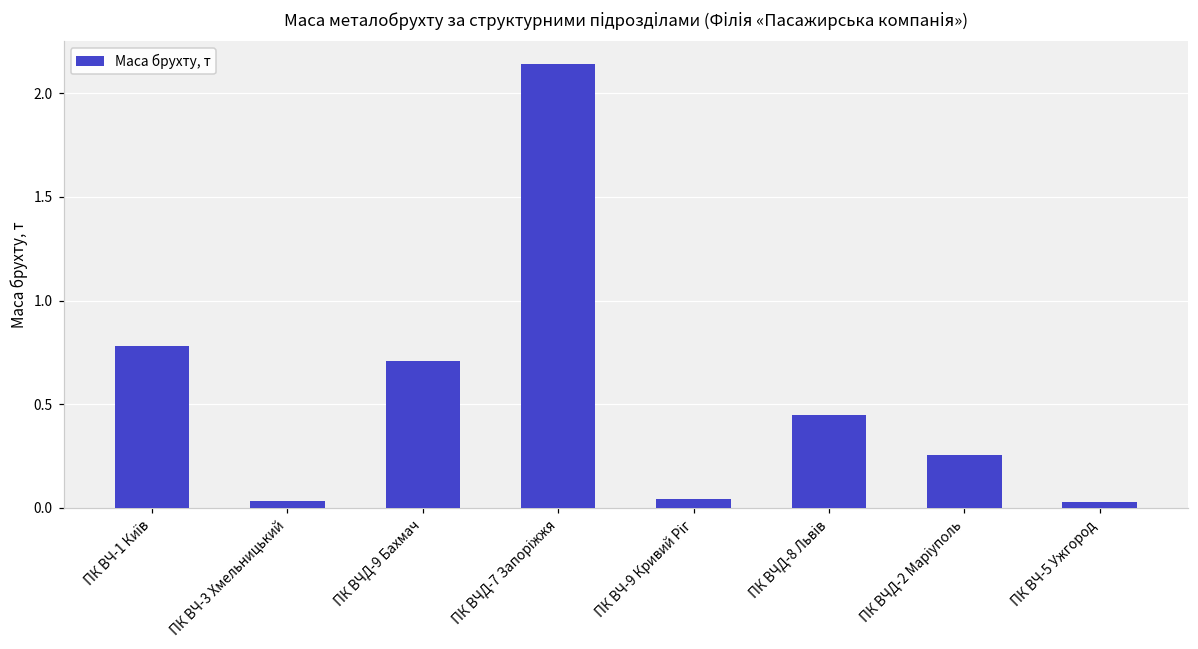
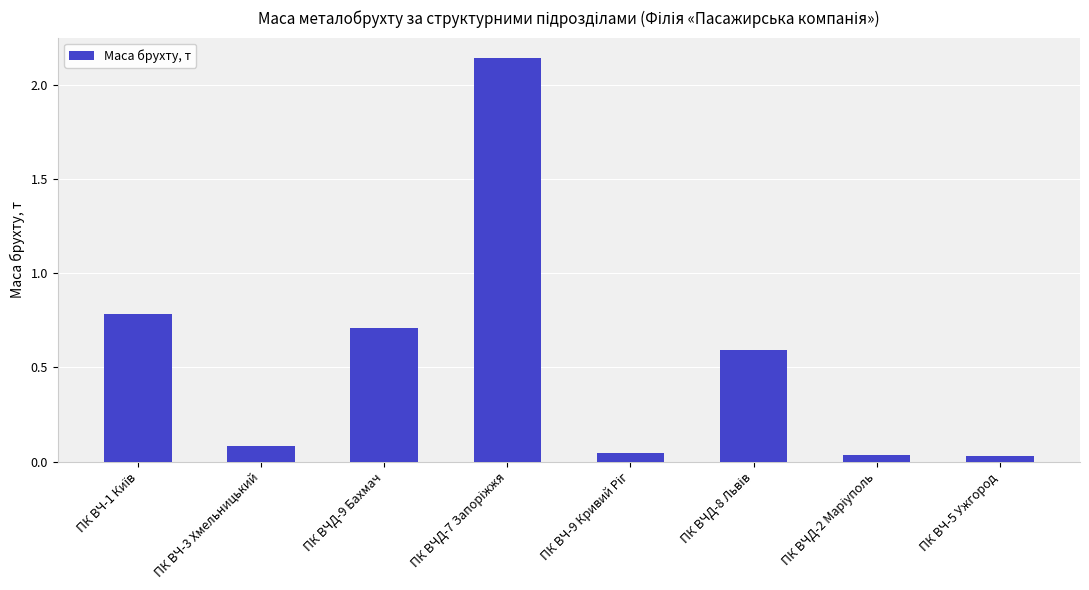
  {
    "ПК ВЧ-1 Київ": 0.78,
-   "ПК ВЧ-3 Хмельницький": 0.03,
+   "ПК ВЧ-3 Хмельницький": 0.08,
    "ПК ВЧД-9 Бахмач": 0.71,
    "ПК ВЧД-7 Запоріжжя": 2.14,
    "ПК ВЧ-9 Кривий Ріг": 0.04,
-   "ПК ВЧД-8 Львів": 0.45,
-   "ПК ВЧД-2 Маріуполь": 0.26,
+   "ПК ВЧД-8 Львів": 0.59,
+   "ПК ВЧД-2 Маріуполь": 0.04,
    "ПК ВЧ-5 Ужгород": 0.03
  }
